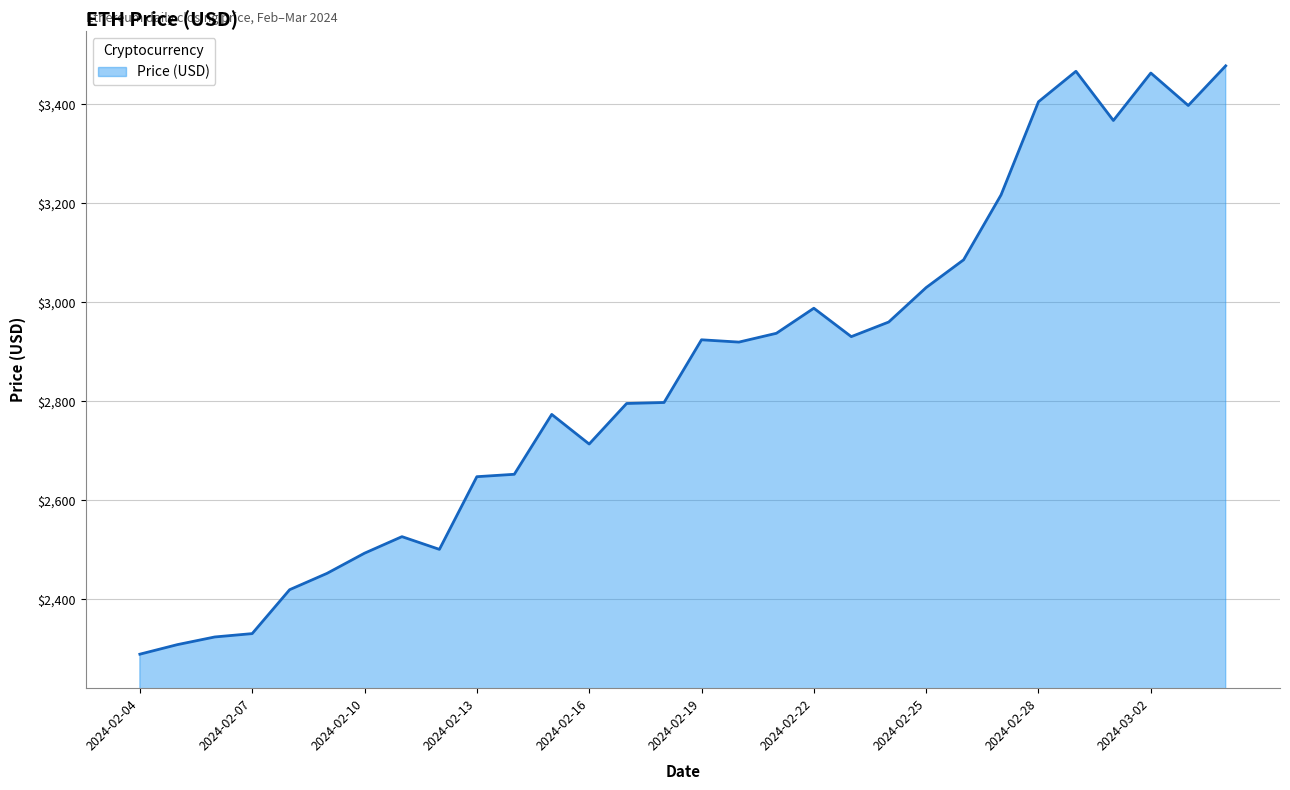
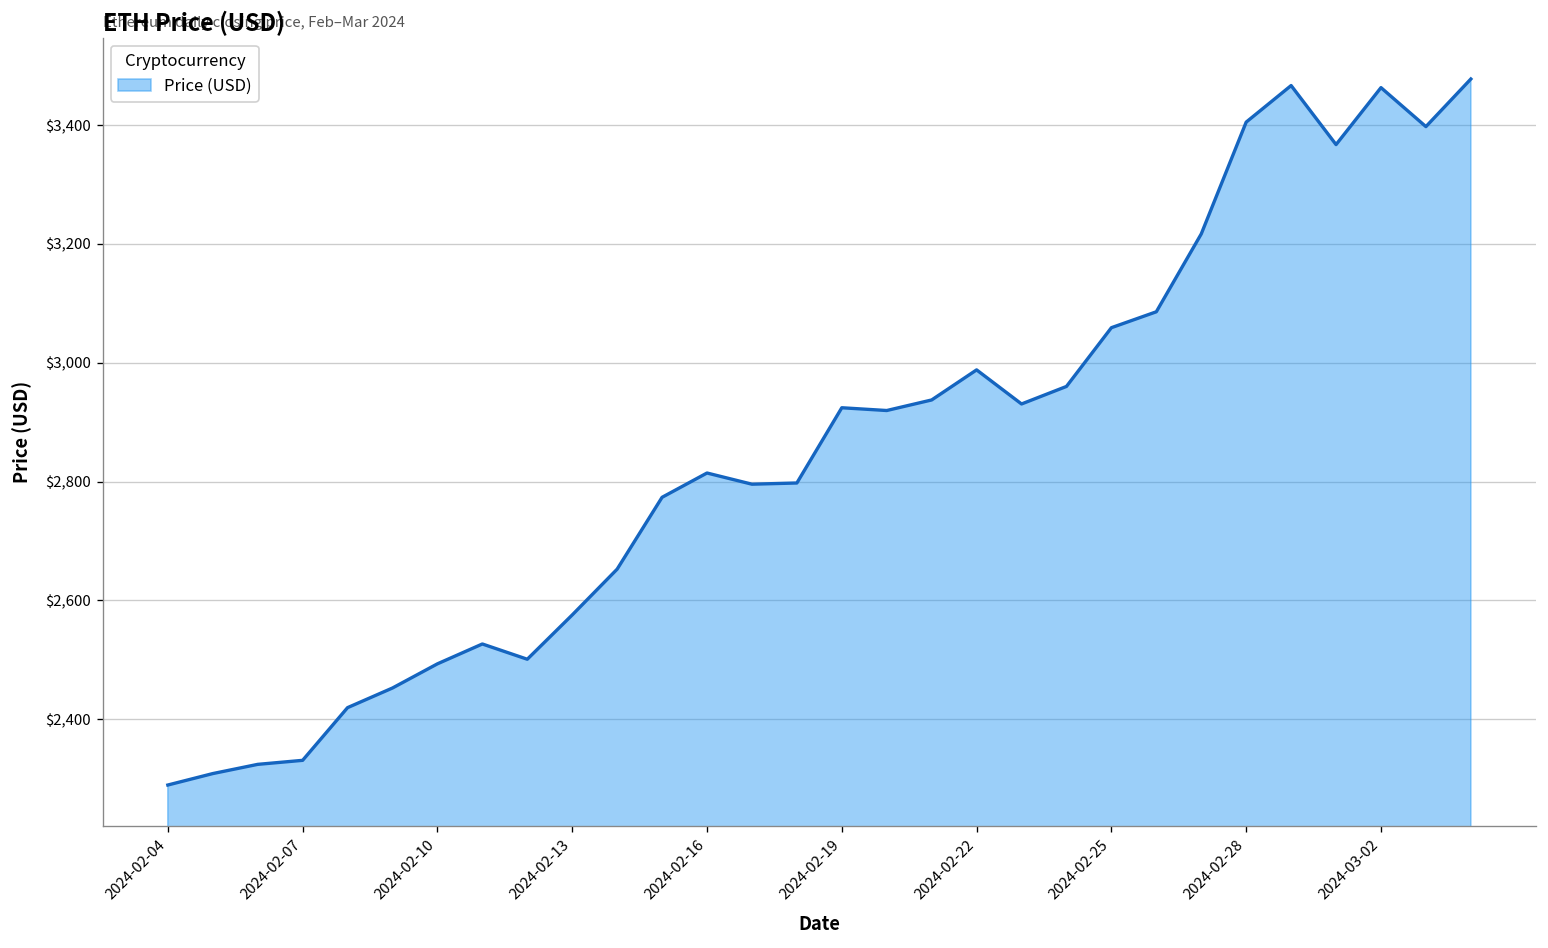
  {
    "2024-02-04": "$2,290",
    "2024-02-07": "$2,330",
    "2024-02-10": "$2,490",
-   "2024-02-13": "$2,650",
-   "2024-02-16": "$2,710",
+   "2024-02-13": "$2,580",
+   "2024-02-16": "$2,810",
    "2024-02-19": "$2,920",
    "2024-02-22": "$2,990",
-   "2024-02-25": "$3,030",
+   "2024-02-25": "$3,060",
    "2024-02-28": "$3,400",
    "2024-03-02": "$3,460"
  }
